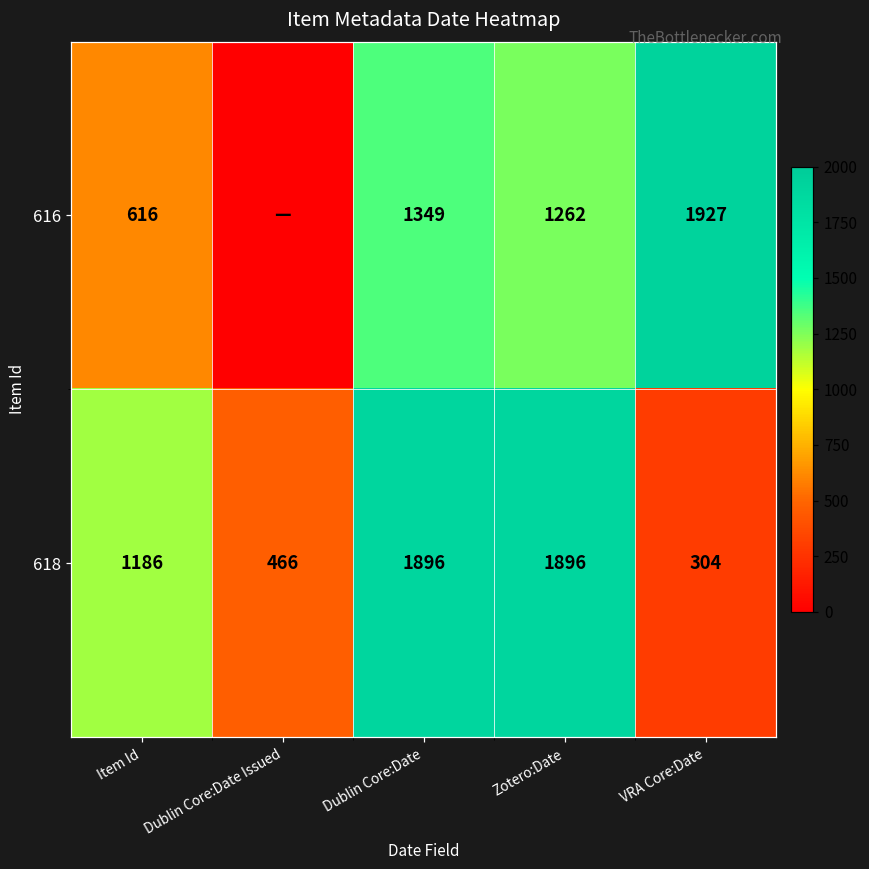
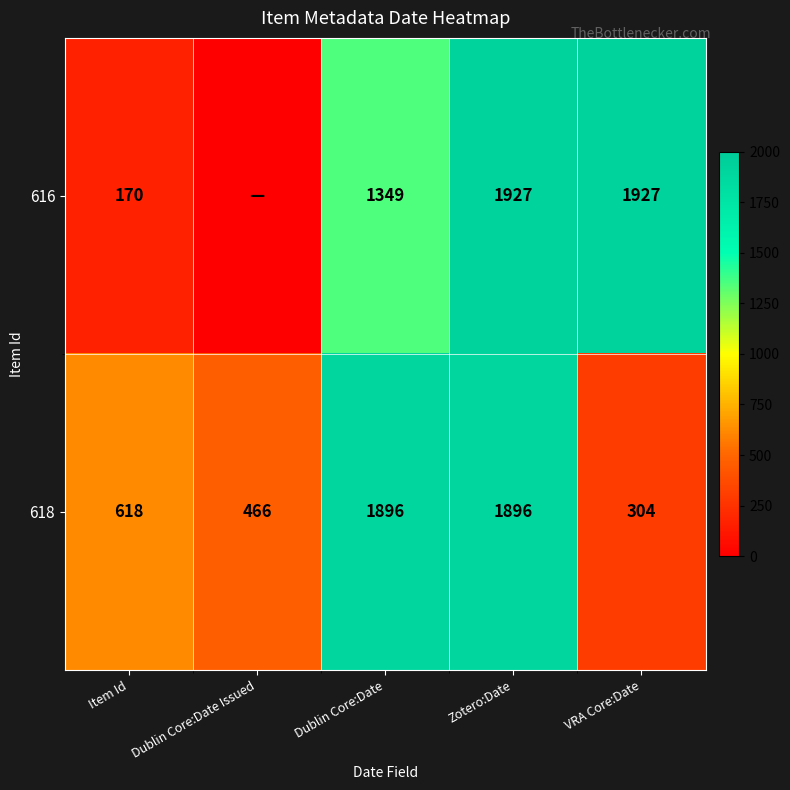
  {
    "616": {
-     "Item Id": 616,
+     "Item Id": 170,
      "Dublin Core:Date": 1349,
-     "Zotero:Date": 1262,
+     "Zotero:Date": 1927,
      "VRA Core:Date": 1927
    },
    "618": {
-     "Item Id": 1186,
+     "Item Id": 618,
      "Dublin Core:Date Issued": 466,
      "Dublin Core:Date": 1896,
      "Zotero:Date": 1896,
      "VRA Core:Date": 304
    }
  }
